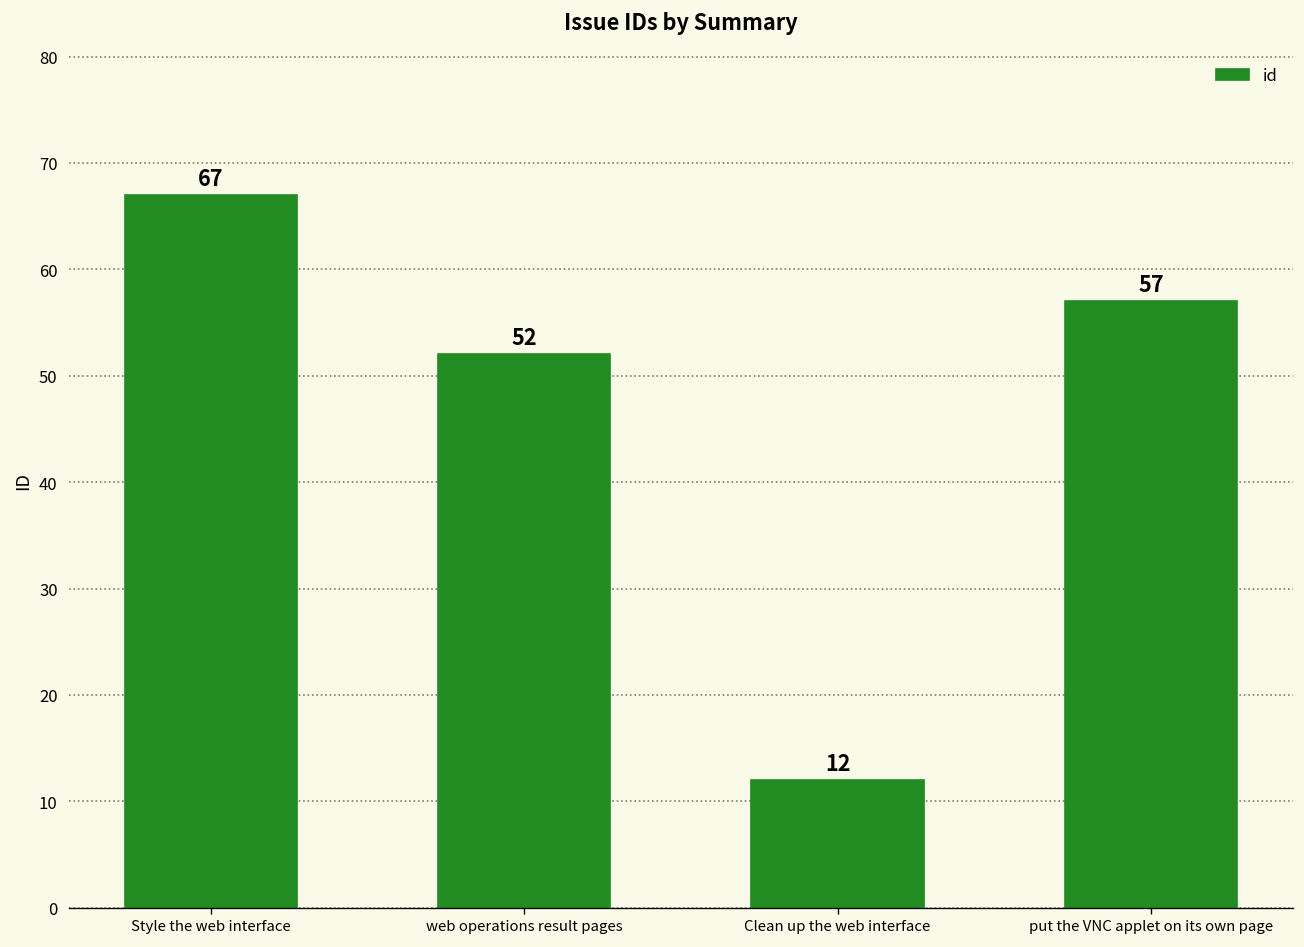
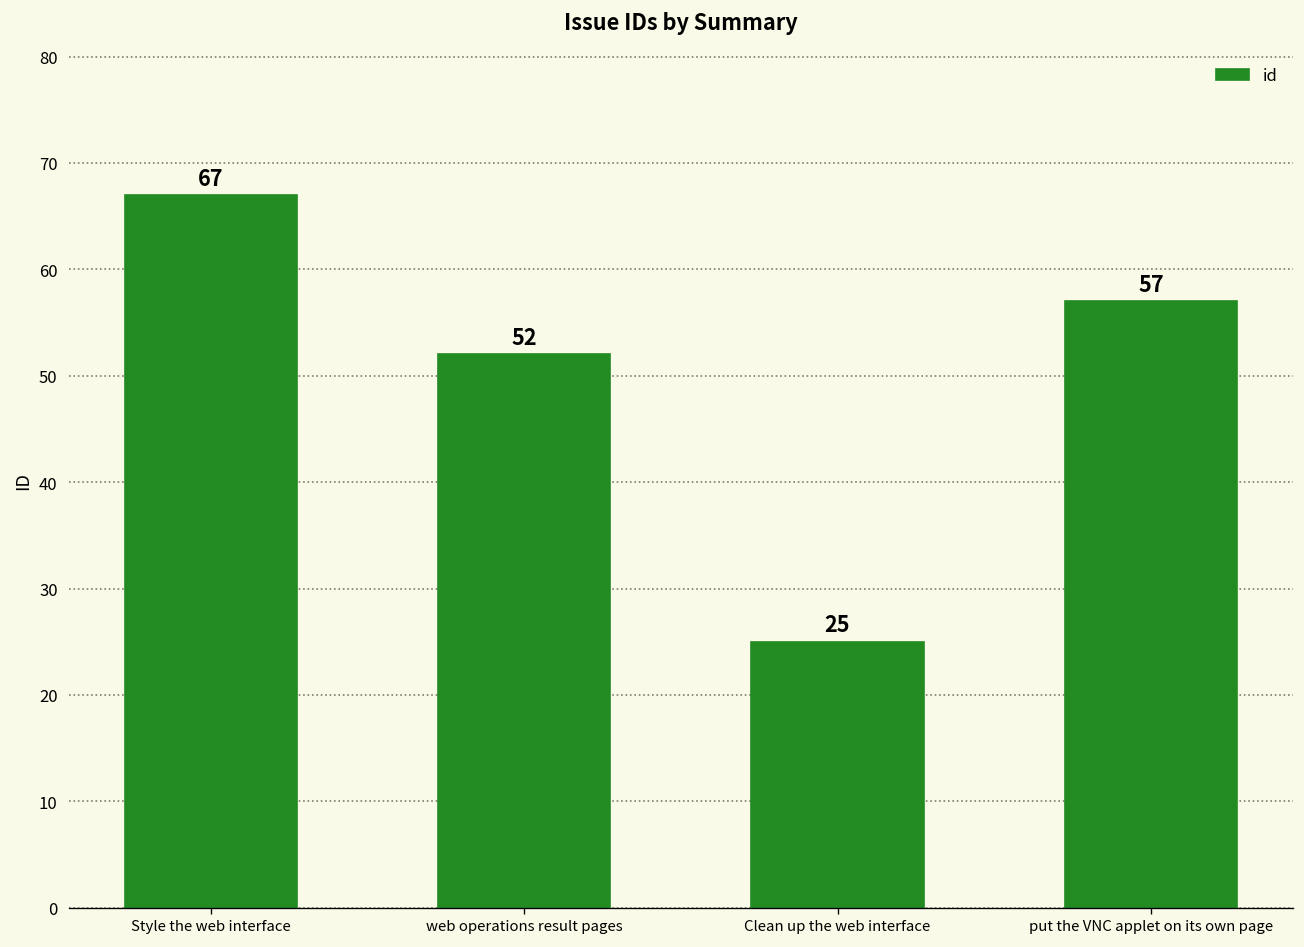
  {
    "Style the web interface": 67,
    "web operations result pages": 52,
-   "Clean up the web interface": 12,
+   "Clean up the web interface": 25,
    "put the VNC applet on its own page": 57
  }
